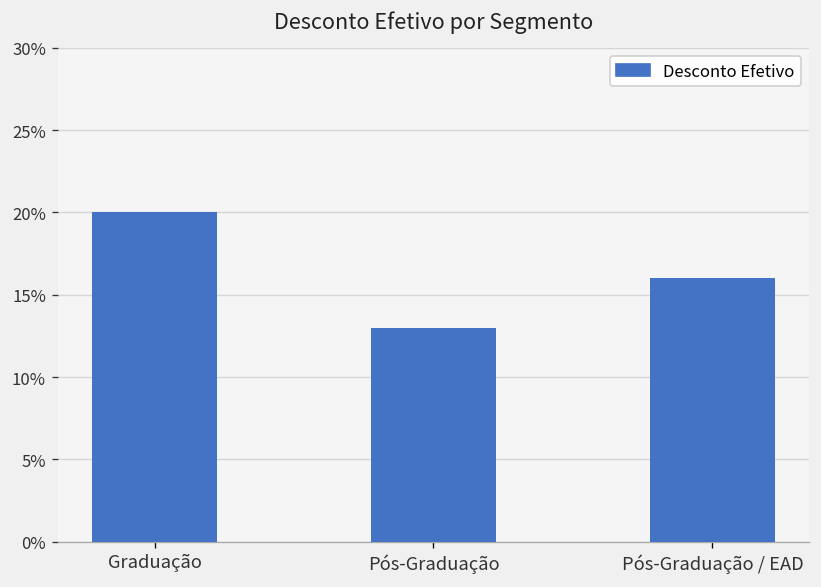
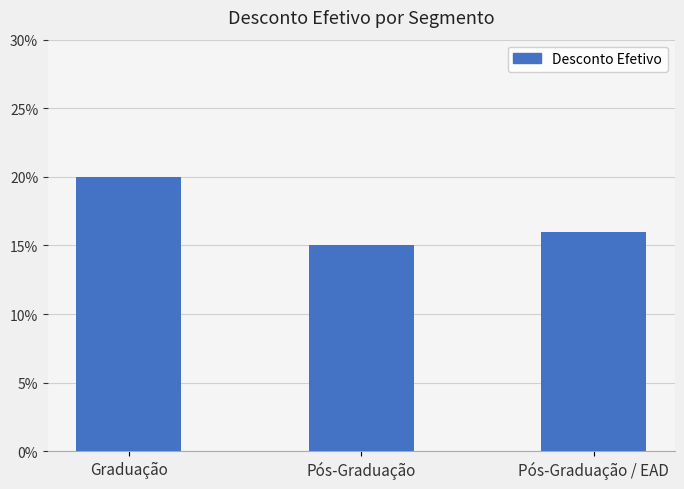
  {
    "Graduação": "20.0%",
-   "Pós-Graduação": "13.0%",
+   "Pós-Graduação": "15.0%",
    "Pós-Graduação / EAD": "16.0%"
  }
